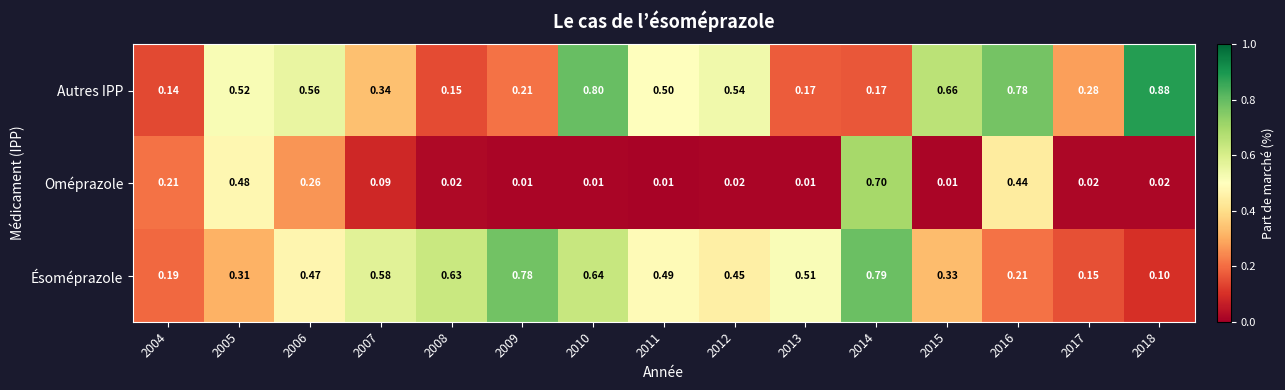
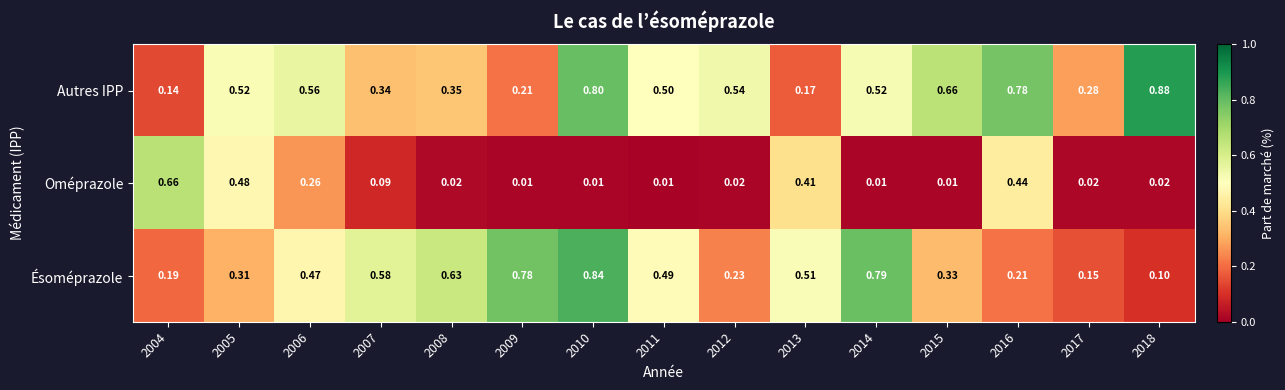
  {
    "Autres IPP": {
      "2004": 0.14,
      "2005": 0.52,
      "2006": 0.56,
      "2007": 0.34,
-     "2008": 0.15,
+     "2008": 0.35,
      "2009": 0.21,
      "2010": 0.80,
      "2011": 0.50,
      "2012": 0.54,
      "2013": 0.17,
-     "2014": 0.17,
+     "2014": 0.52,
      "2015": 0.66,
      "2016": 0.78,
      "2017": 0.28,
      "2018": 0.88
    },
    "Oméprazole": {
-     "2004": 0.21,
+     "2004": 0.66,
      "2005": 0.48,
      "2006": 0.26,
      "2007": 0.09,
      "2008": 0.02,
      "2009": 0.01,
      "2010": 0.01,
      "2011": 0.01,
      "2012": 0.02,
-     "2013": 0.01,
-     "2014": 0.70,
+     "2013": 0.41,
+     "2014": 0.01,
      "2015": 0.01,
      "2016": 0.44,
      "2017": 0.02,
      "2018": 0.02
    },
    "Ésoméprazole": {
      "2004": 0.19,
      "2005": 0.31,
      "2006": 0.47,
      "2007": 0.58,
      "2008": 0.63,
      "2009": 0.78,
-     "2010": 0.64,
+     "2010": 0.84,
      "2011": 0.49,
-     "2012": 0.45,
+     "2012": 0.23,
      "2013": 0.51,
      "2014": 0.79,
      "2015": 0.33,
      "2016": 0.21,
      "2017": 0.15,
      "2018": 0.10
    }
  }
